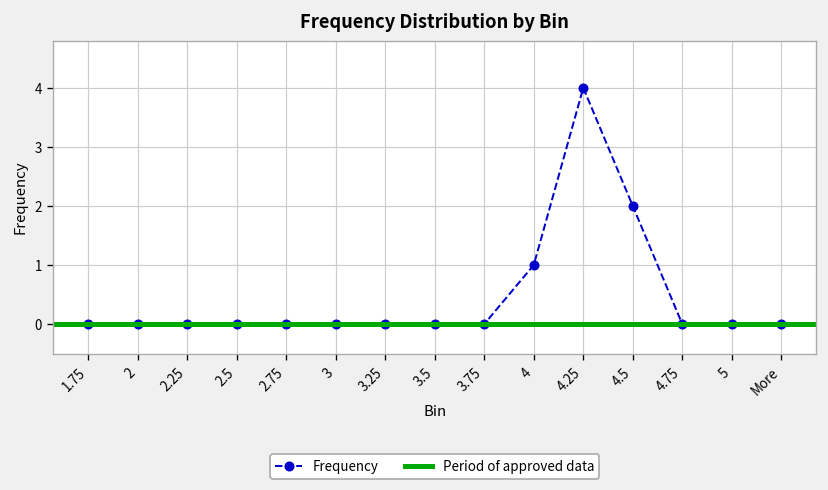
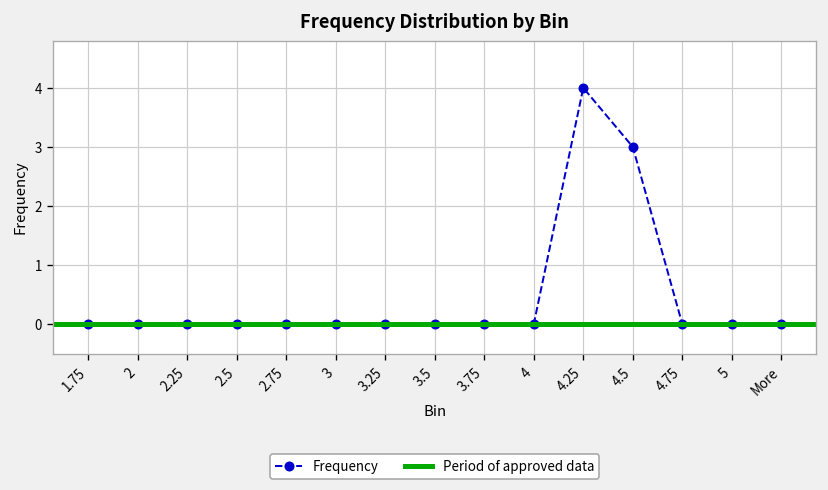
  {
    "1.75": 0,
    "2": 0,
    "2.25": 0,
    "2.5": 0,
    "2.75": 0,
    "3": 0,
    "3.25": 0,
    "3.5": 0,
    "3.75": 0,
-   "4": 1,
+   "4": 0,
    "4.25": 4,
-   "4.5": 2,
+   "4.5": 3,
    "4.75": 0,
    "5": 0,
    "More": 0
  }
